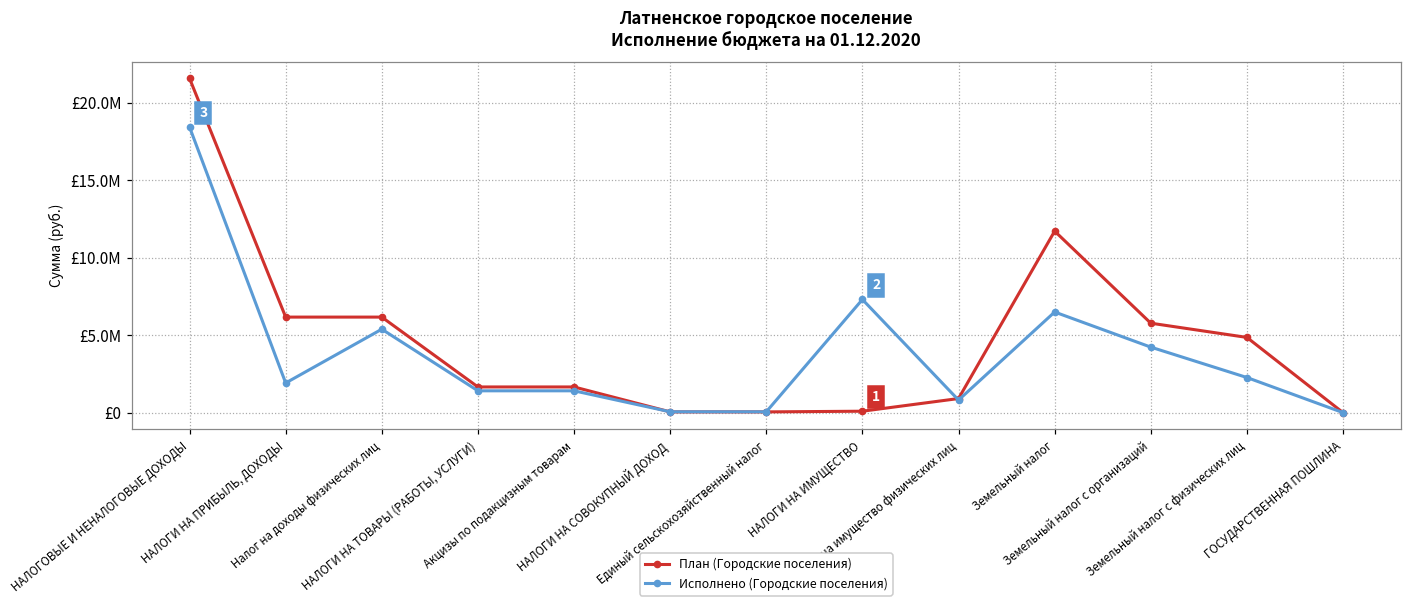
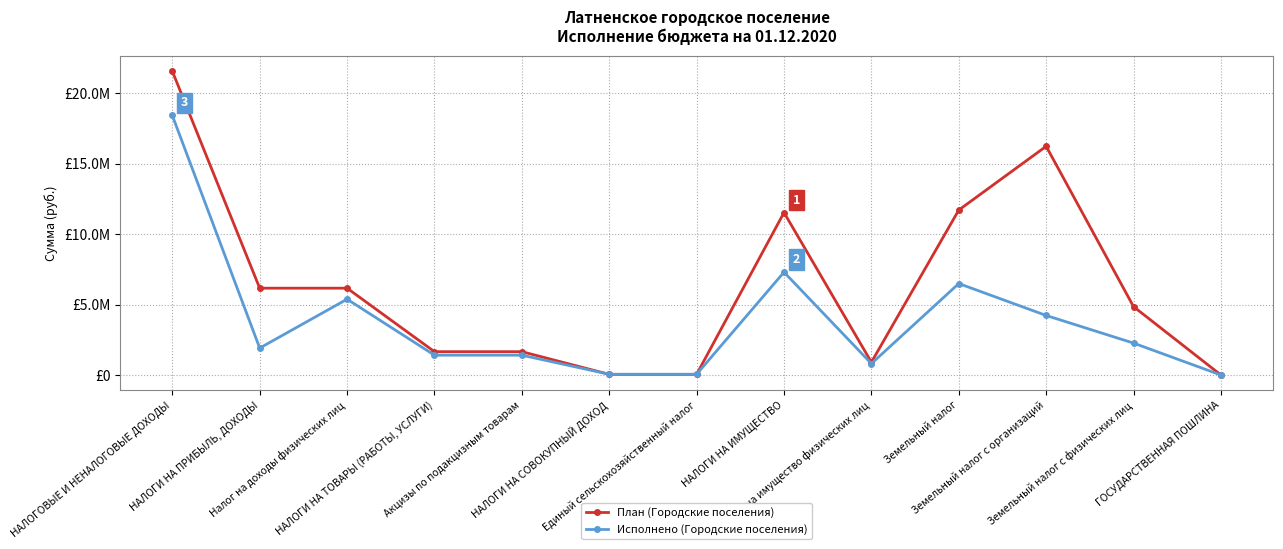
  {
    "План (Городские поселения)": {
      "НАЛОГОВЫЕ И НЕНАЛОГОВЫЕ ДОХОДЫ": "£21600000",
      "НАЛОГИ НА ПРИБЫЛЬ, ДОХОДЫ": "£6200000",
      "Налог на доходы физических лиц": "£6200000",
      "НАЛОГИ НА ТОВАРЫ (РАБОТЫ, УСЛУГИ)": "£1700000",
      "Акцизы по подакцизным товарам": "£1700000",
-     "НАЛОГИ НА ИМУЩЕСТВО": "£100000",
+     "НАЛОГИ НА ИМУЩЕСТВО": "£11500000",
      "Земельный налог": "£11700000",
-     "Земельный налог с организаций": "£5800000",
+     "Земельный налог с организаций": "£16200000",
      "Земельный налог с физических лиц": "£4900000"
    },
    "Исполнено (Городские поселения)": {
      "НАЛОГИ НА ПРИБЫЛЬ, ДОХОДЫ": "£1900000",
      "Налог на доходы физических лиц": "£5400000",
      "НАЛОГИ НА ТОВАРЫ (РАБОТЫ, УСЛУГИ)": "£1400000",
      "Акцизы по подакцизным товарам": "£1400000",
      "Земельный налог": "£6500000",
      "Земельный налог с организаций": "£4200000",
      "Земельный налог с физических лиц": "£2300000"
    }
  }
